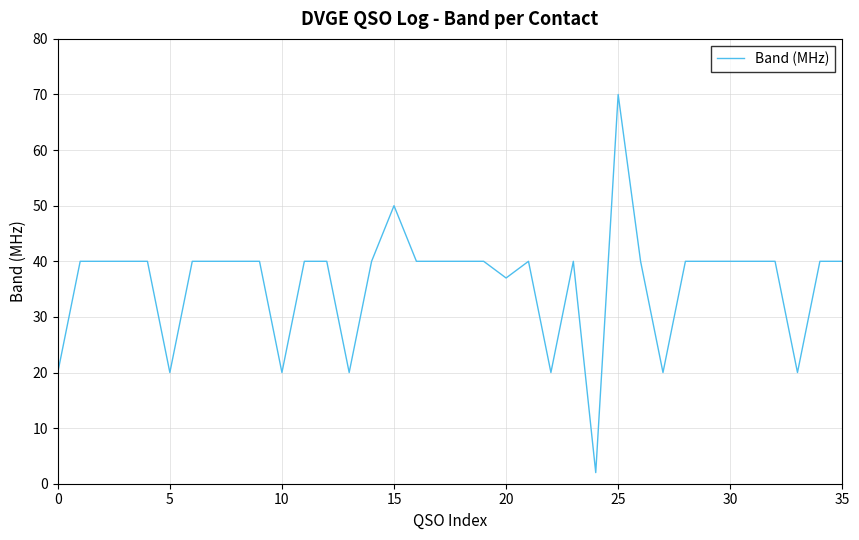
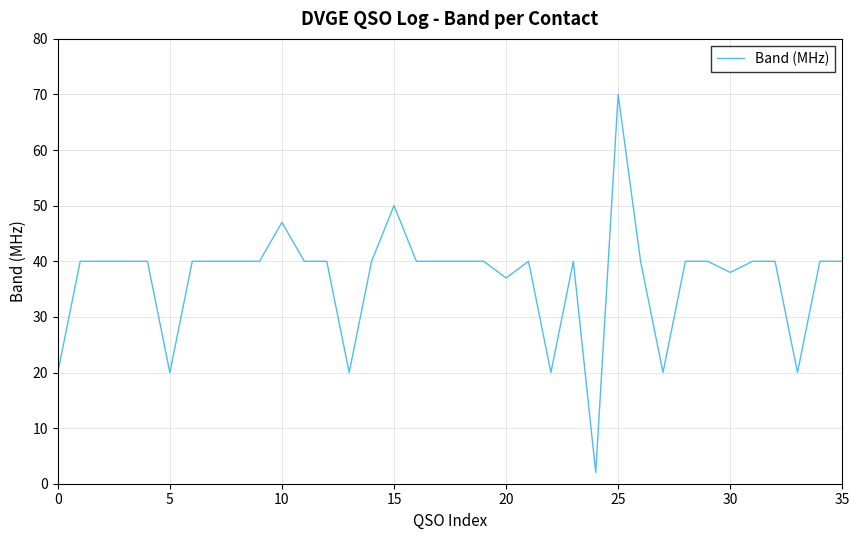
  {
    "0": 20,
    "5": 20,
-   "10": 20,
+   "10": 47,
    "15": 50,
    "20": 37,
    "25": 70,
-   "30": 40,
+   "30": 38,
    "35": 40
  }
